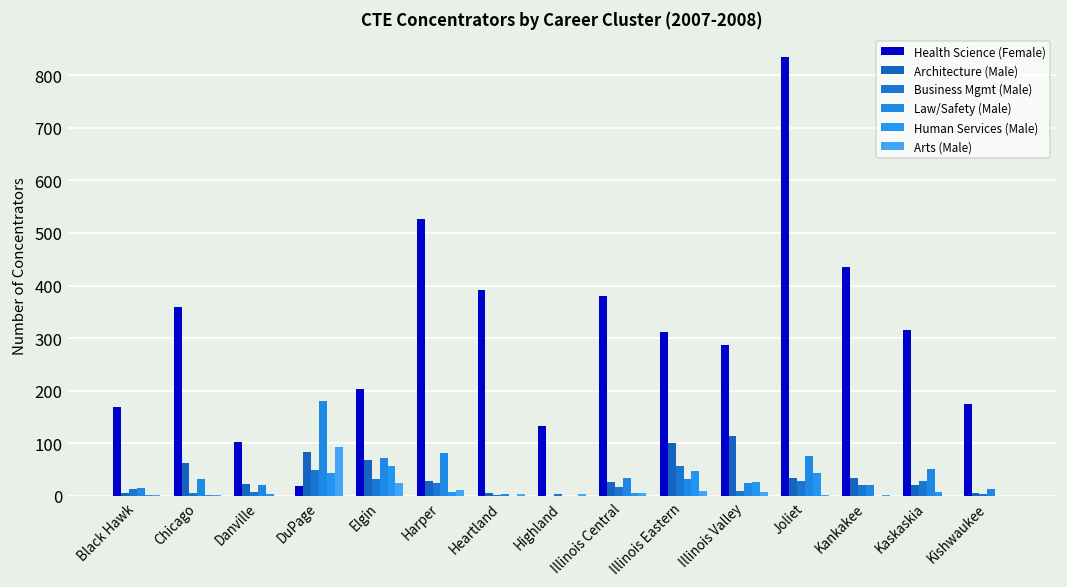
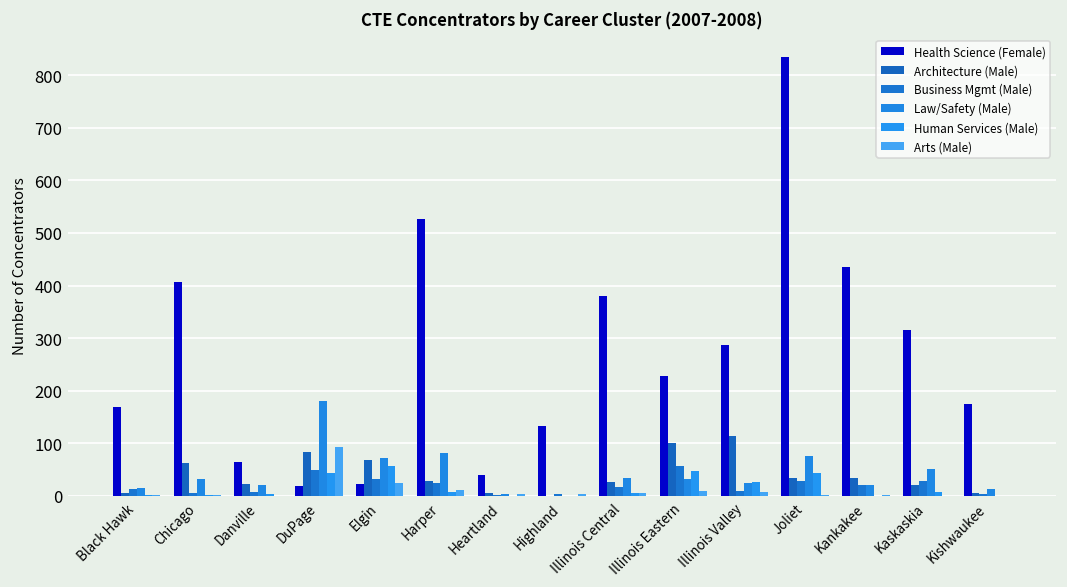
  {
    "Health Science (Female)": {
      "Black Hawk": 170,
-     "Chicago": 360,
-     "Danville": 100,
+     "Chicago": 410,
+     "Danville": 70,
      "DuPage": 20,
-     "Elgin": 200,
+     "Elgin": 20,
      "Harper": 530,
-     "Heartland": 390,
+     "Heartland": 40,
      "Highland": 130,
      "Illinois Central": 380,
-     "Illinois Eastern": 310,
+     "Illinois Eastern": 230,
      "Illinois Valley": 290,
      "Joliet": 840,
      "Kankakee": 440,
      "Kaskaskia": 320,
      "Kishwaukee": 170
    }
  }
